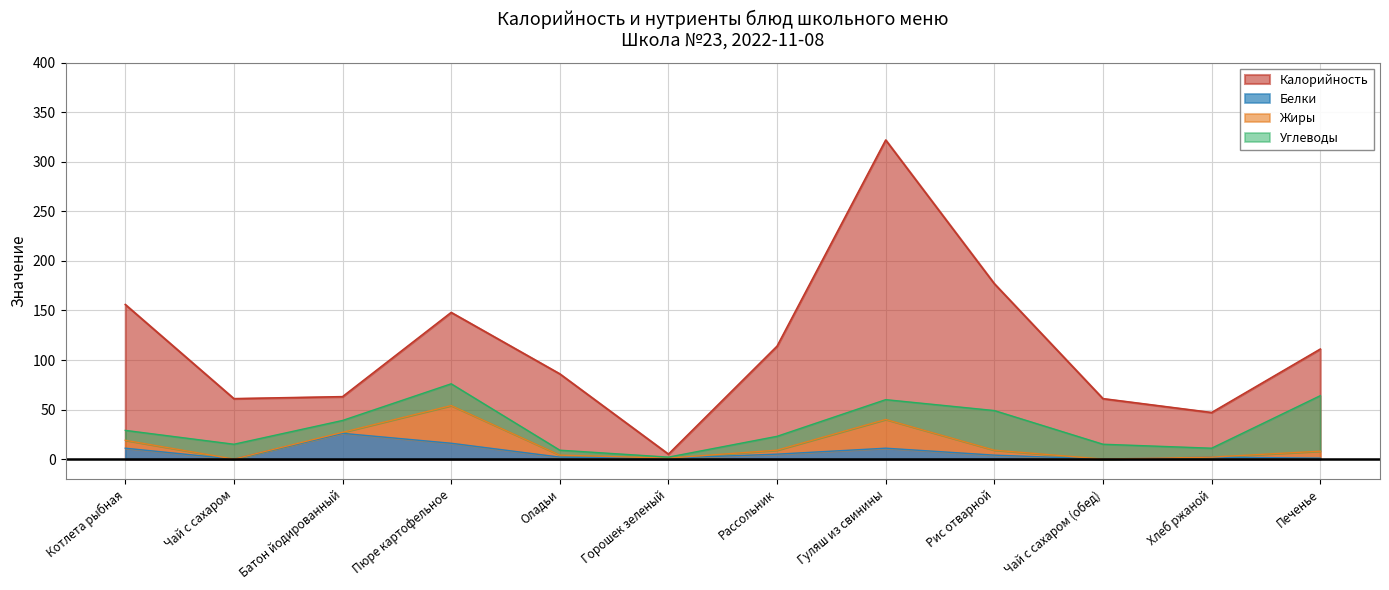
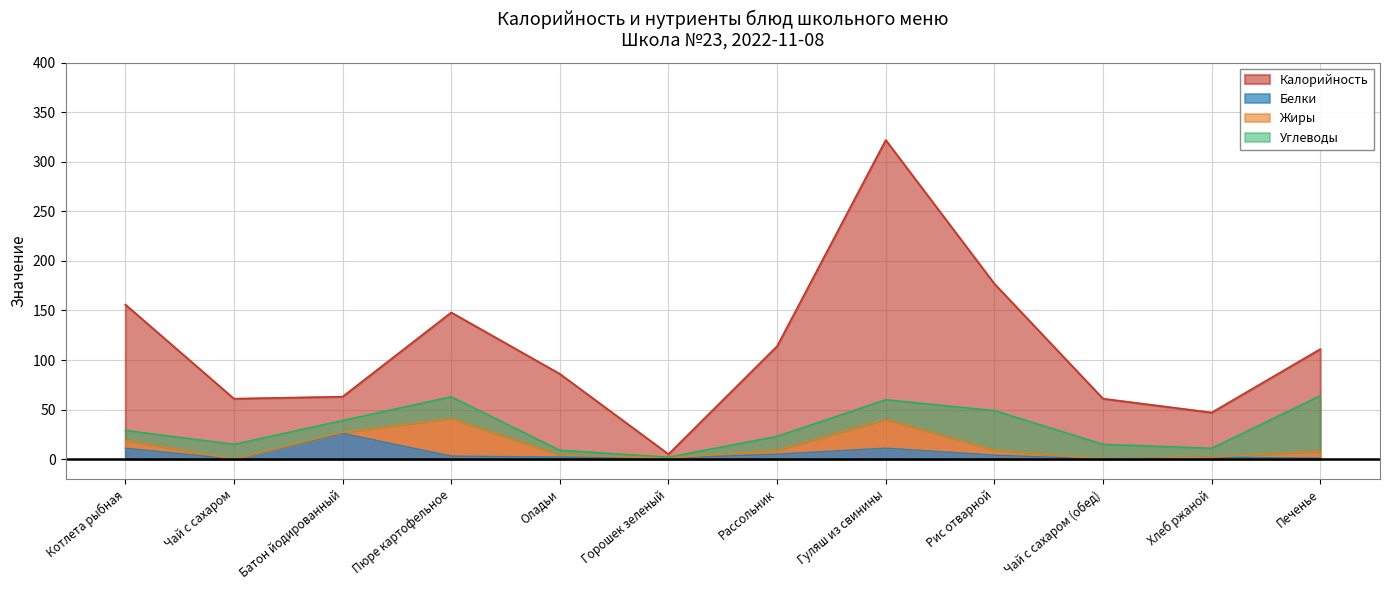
  {
    "Калорийность": {
      "Котлета рыбная": 160,
      "Чай с сахаром": 60,
      "Батон йодированный": 60,
      "Пюре картофельное": 150,
      "Оладьи": 90,
      "Горошек зеленый": 10,
      "Рассольник": 110,
      "Гуляш из свинины": 320,
      "Рис отварной": 180,
      "Чай с сахаром (обед)": 60,
      "Хлеб ржаной": 50,
      "Печенье": 110
    },
    "Белки": {
      "Котлета рыбная": 10,
-     "Пюре картофельное": 20,
+     "Пюре картофельное": 0,
      "Рассольник": 10,
      "Гуляш из свинины": 10,
      "Рис отварной": 0,
      "Печенье": 0
    },
    "Жиры": {
      "Котлета рыбная": 10,
      "Пюре картофельное": 40,
      "Рассольник": 0,
      "Гуляш из свинины": 30,
      "Рис отварной": 10,
      "Печенье": 10
    },
    "Углеводы": {
      "Котлета рыбная": 10,
      "Чай с сахаром": 20,
      "Батон йодированный": 10,
      "Пюре картофельное": 20,
      "Оладьи": 10,
      "Рассольник": 10,
      "Гуляш из свинины": 20,
      "Рис отварной": 40,
      "Чай с сахаром (обед)": 20,
      "Хлеб ржаной": 10,
      "Печенье": 60
    }
  }
